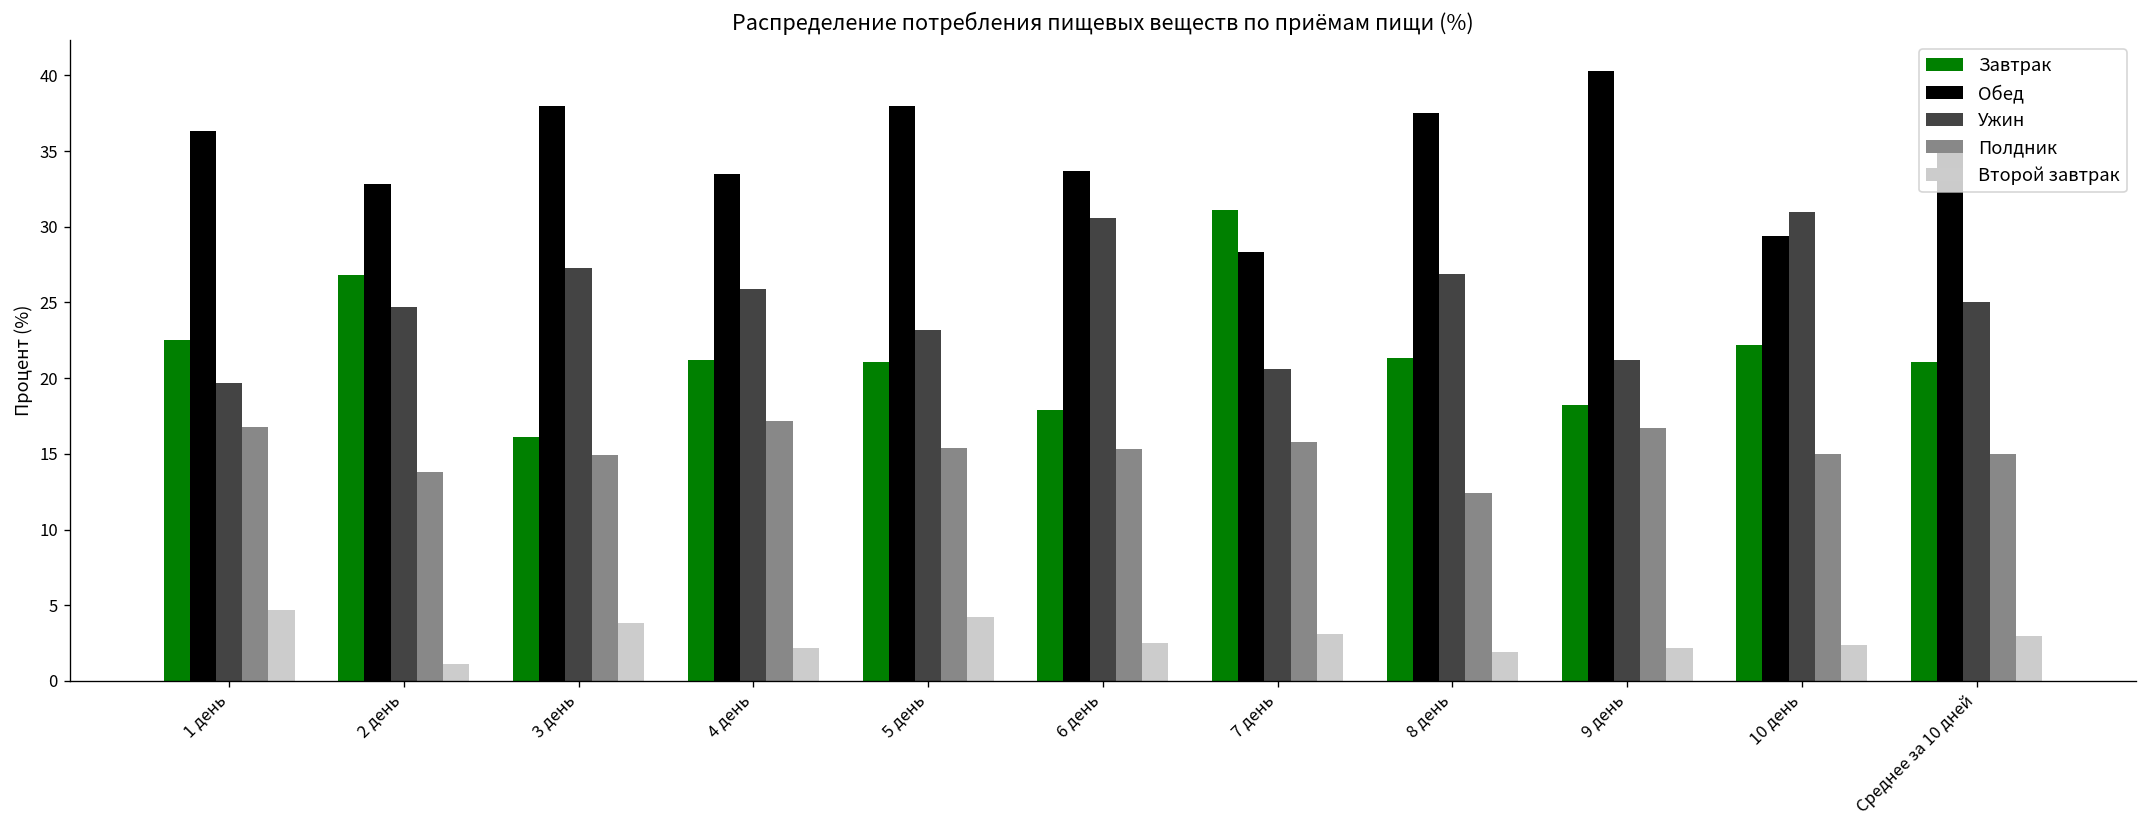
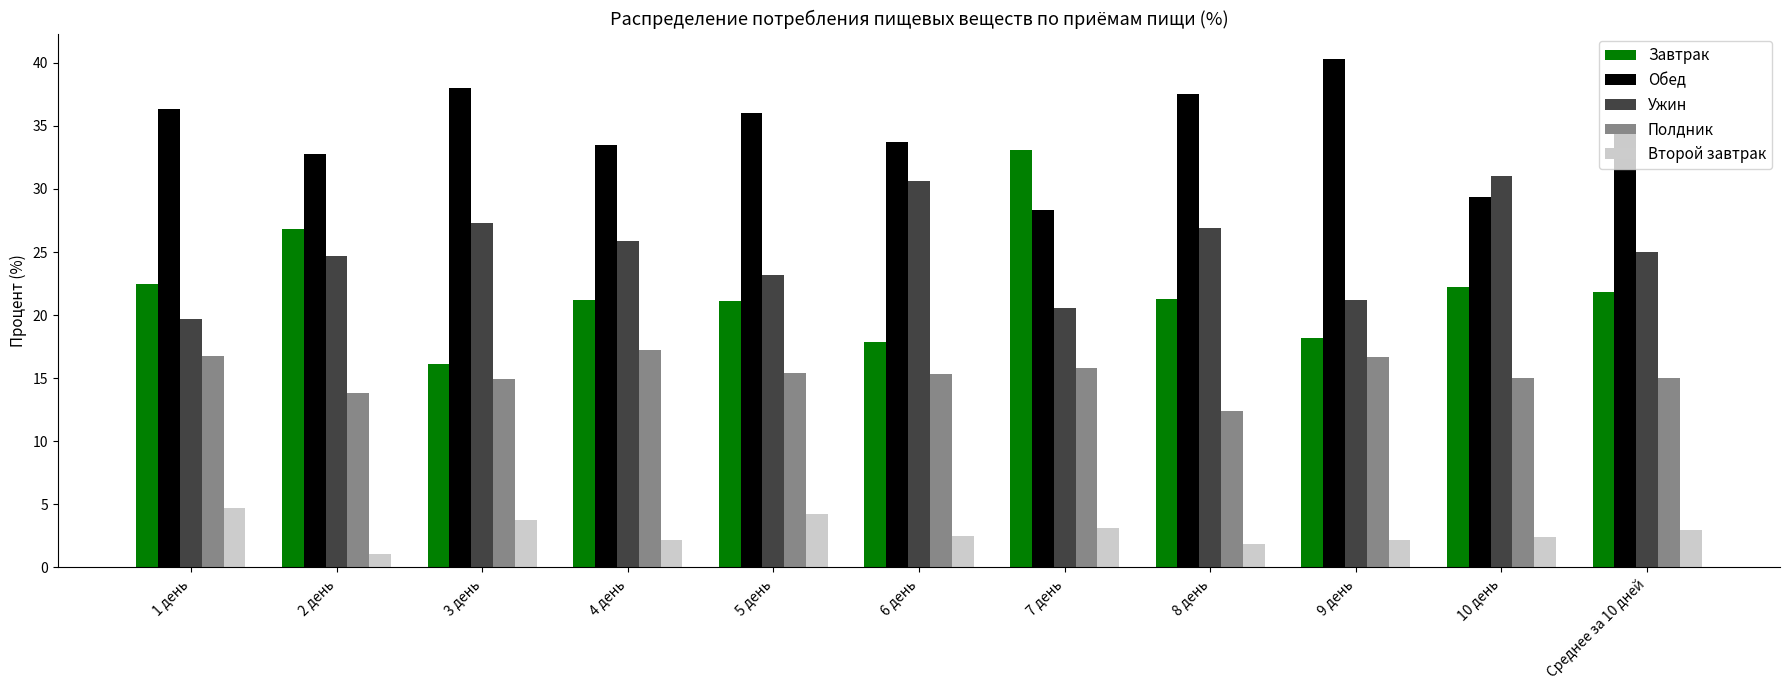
  {
    "Завтрак": {
      "1 день": 22.5,
      "2 день": 26.8,
      "3 день": 16.1,
      "4 день": 21.2,
      "5 день": 21.1,
      "6 день": 17.9,
-     "7 день": 31.1,
+     "7 день": 33.1,
      "8 день": 21.3,
      "9 день": 18.2,
      "10 день": 22.2,
-     "Среднее за 10 дней": 21.1
+     "Среднее за 10 дней": 21.8
    },
    "Обед": {
      "1 день": 36.3,
      "2 день": 32.8,
      "3 день": 38,
      "4 день": 33.5,
-     "5 день": 38,
+     "5 день": 36,
      "6 день": 33.7,
      "7 день": 28.3,
      "8 день": 37.5,
      "9 день": 40.3,
      "10 день": 29.4
    },
    "Ужин": {
      "1 день": 19.7,
      "2 день": 24.7,
      "3 день": 27.3,
      "4 день": 25.9,
      "5 день": 23.2,
      "6 день": 30.6,
      "7 день": 20.6,
      "8 день": 26.9,
      "9 день": 21.2,
      "10 день": 31.0,
      "Среднее за 10 дней": 25.0
    },
    "Полдник": {
      "1 день": 16.8,
      "2 день": 13.8,
      "3 день": 14.9,
      "4 день": 17.2,
      "5 день": 15.4,
      "6 день": 15.3,
      "7 день": 15.8,
      "8 день": 12.4,
      "9 день": 16.7,
      "10 день": 15.0,
      "Среднее за 10 дней": 15.0
    },
    "Второй завтрак": {
      "1 день": 4.7,
      "2 день": 1.1,
      "3 день": 3.8,
      "4 день": 2.2,
      "5 день": 4.2,
      "6 день": 2.5,
      "7 день": 3.1,
      "8 день": 1.9,
      "9 день": 2.2,
      "10 день": 2.4,
      "Среднее за 10 дней": 3.0
    }
  }
